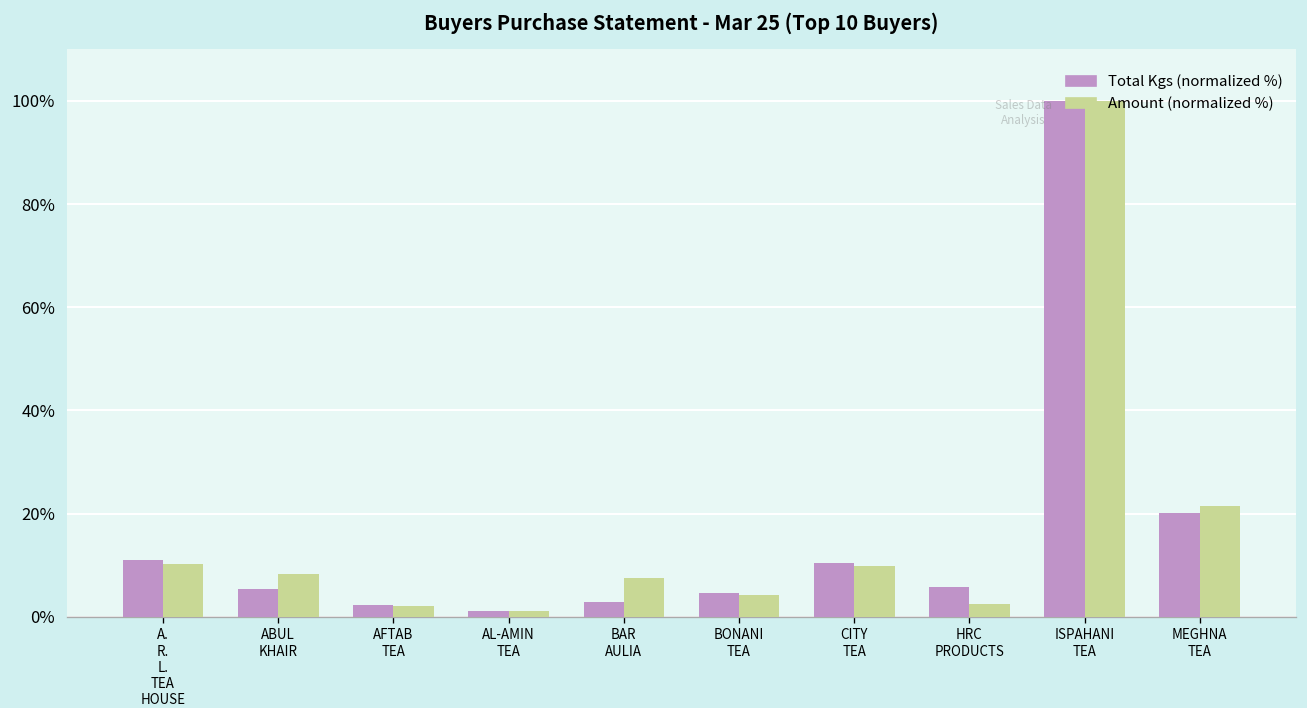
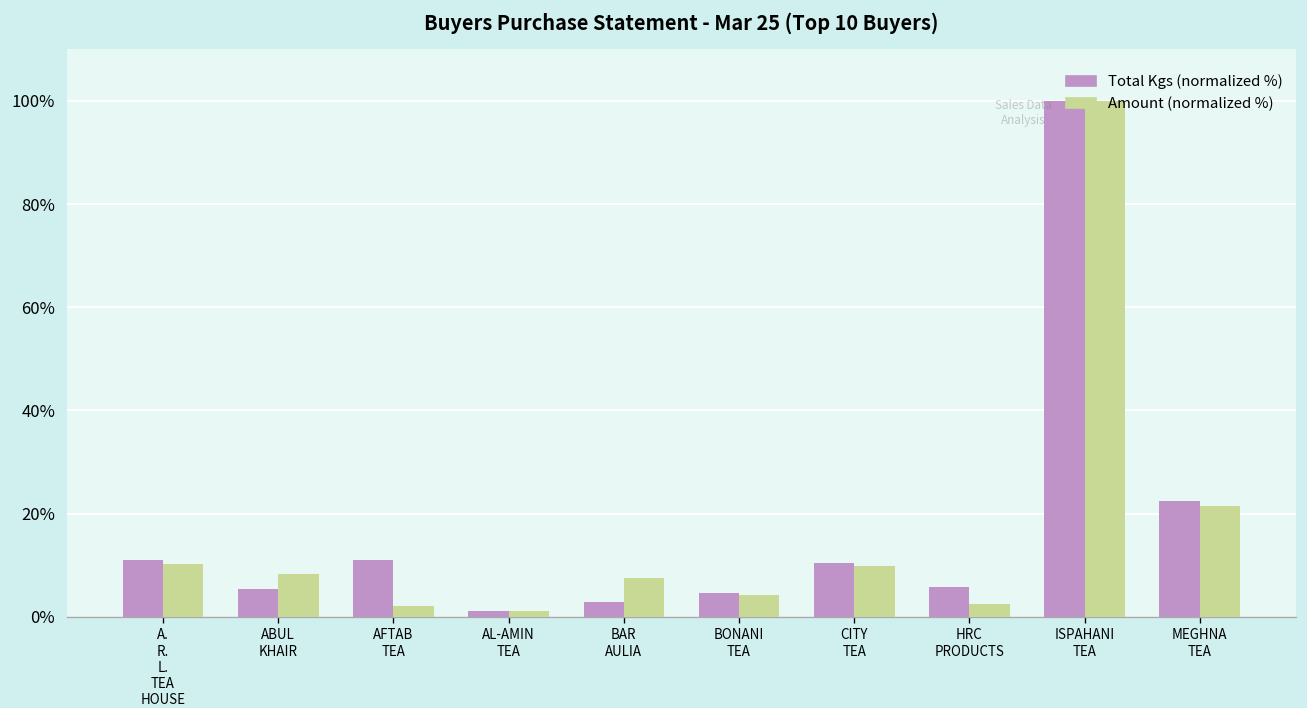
  {
    "Total Kgs (normalized %)": {
      "A. R. L. TEA HOUSE": "11%",
      "ABUL KHAIR": "5%",
-     "AFTAB TEA": "2%",
+     "AFTAB TEA": "11%",
      "AL-AMIN TEA": "1%",
      "BAR AULIA": "3%",
      "BONANI TEA": "5%",
      "CITY TEA": "10%",
      "HRC PRODUCTS": "6%",
      "ISPAHANI TEA": "100%",
-     "MEGHNA TEA": "20%"
+     "MEGHNA TEA": "22%"
    },
    "Amount (normalized %)": {
      "A. R. L. TEA HOUSE": "10%",
      "ABUL KHAIR": "8%",
      "AFTAB TEA": "2%",
      "AL-AMIN TEA": "1%",
      "BAR AULIA": "7%",
      "BONANI TEA": "4%",
      "CITY TEA": "10%",
      "HRC PRODUCTS": "2%",
      "ISPAHANI TEA": "100%",
      "MEGHNA TEA": "21%"
    }
  }
